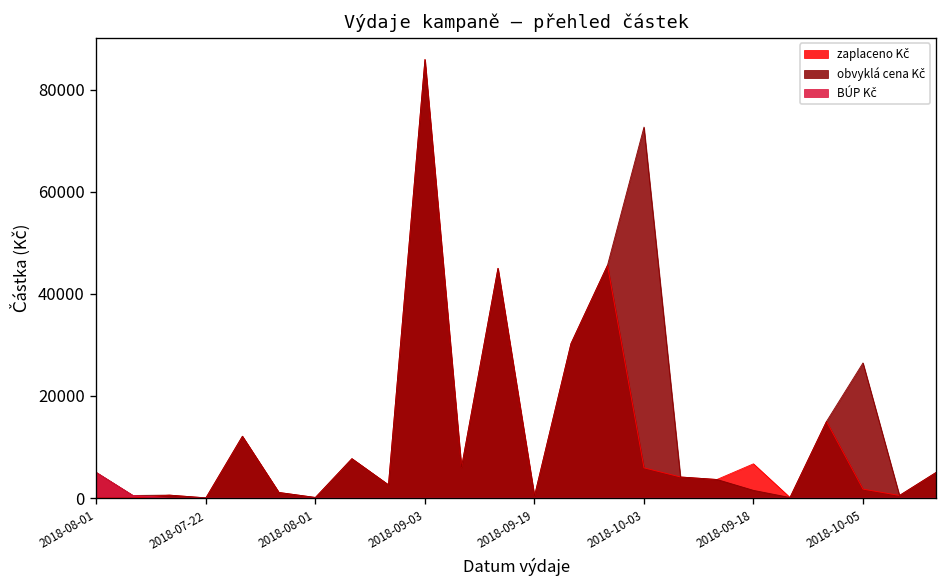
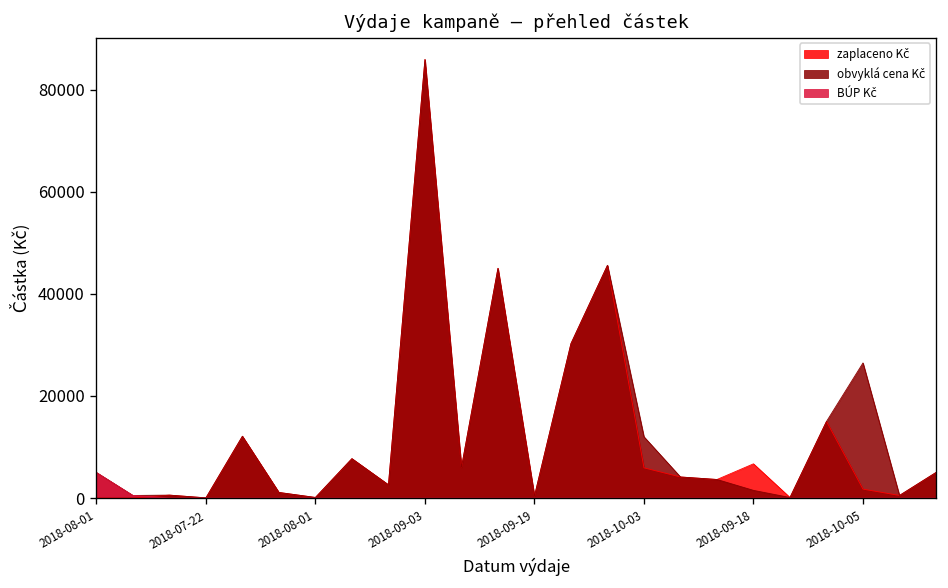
  {
    "zaplaceno Kč": {
      "2018-10-03": 6000,
      "2018-09-18": 7000,
      "2018-10-05": 2000
    },
    "obvyklá cena Kč": {
-     "2018-10-03": 73000,
+     "2018-10-03": 12000,
      "2018-09-18": 2000,
      "2018-10-05": 26000
    },
    "BÚP Kč": {
      "2018-09-03": 0,
      "2018-10-03": 0,
      "2018-09-18": 0,
      "2018-10-05": 0
    }
  }
